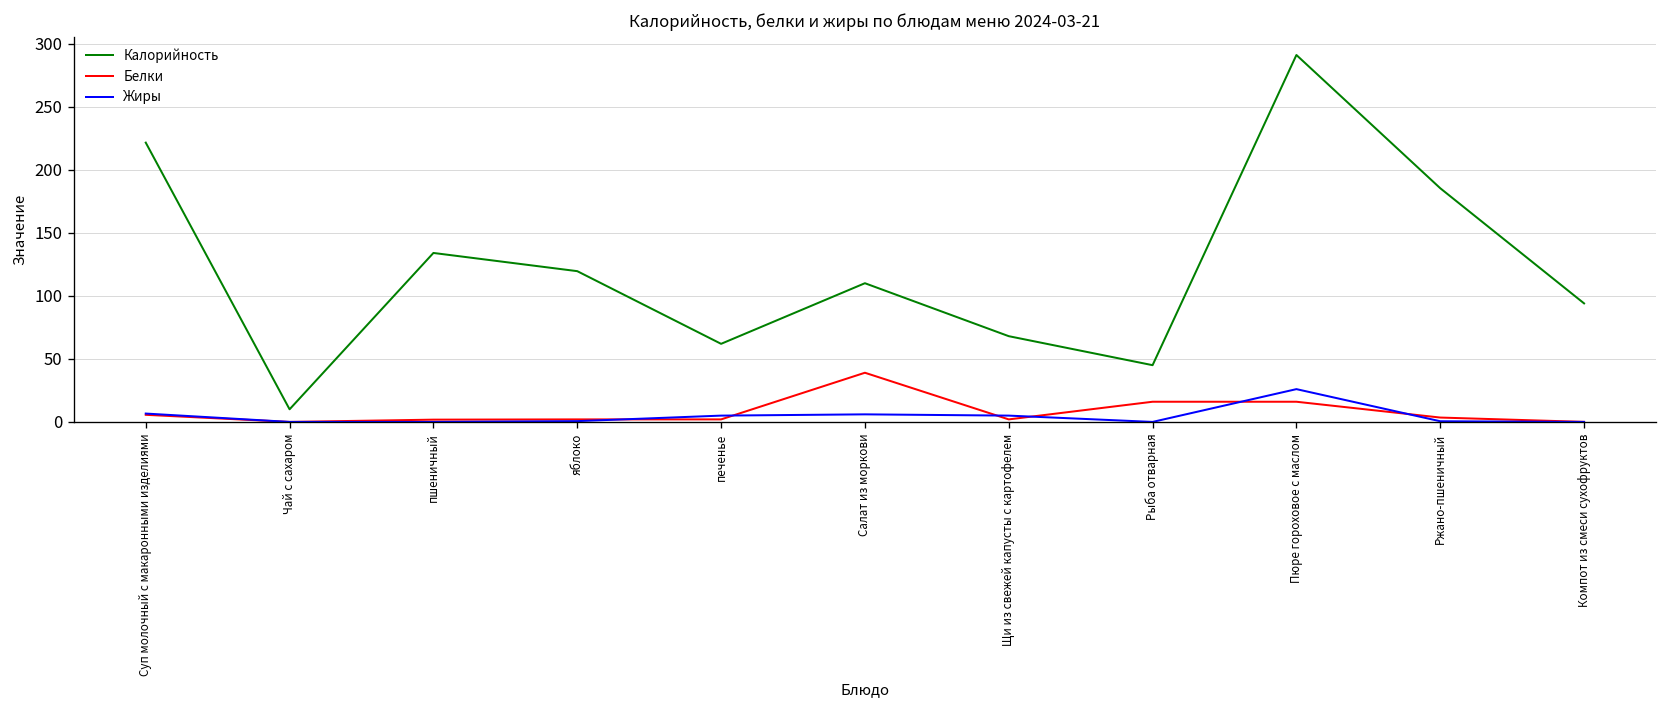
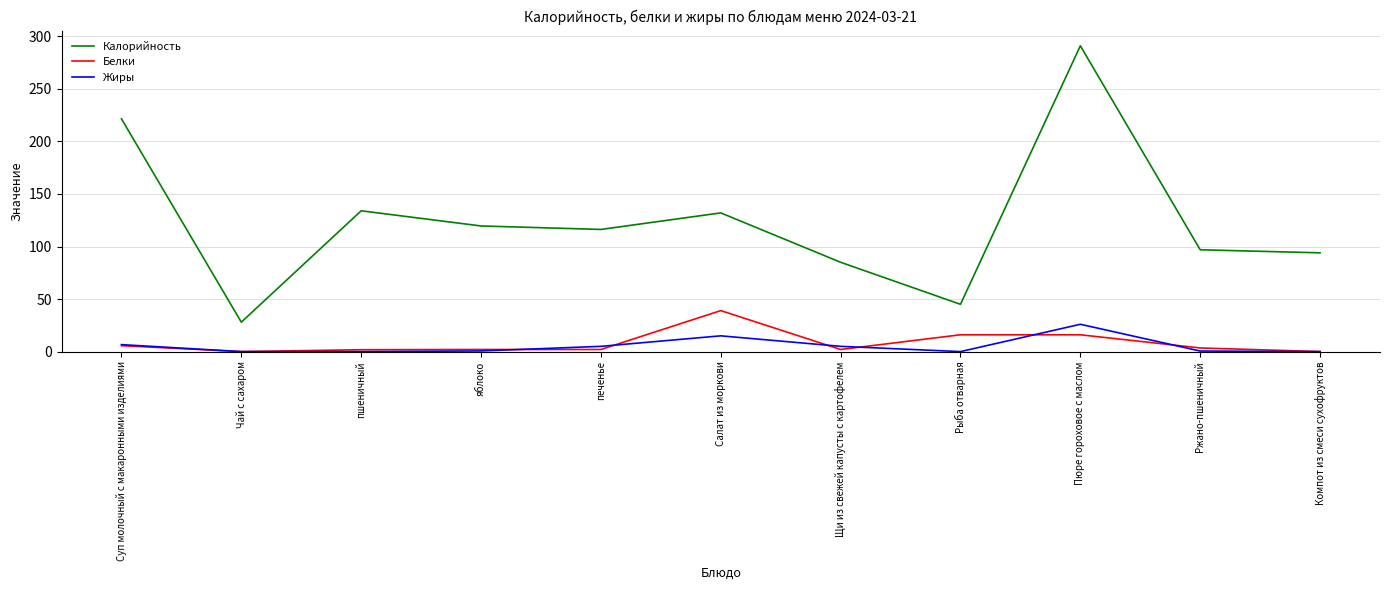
  {
    "Калорийность": {
      "Суп молочный с макаронными изделиями": 222,
-     "Чай с сахаром": 10,
+     "Чай с сахаром": 28,
      "пшеничный": 134,
      "яблоко": 120,
-     "печенье": 62,
-     "Салат из моркови": 110,
-     "Щи из свежей капусты с картофелем": 68,
+     "печенье": 116,
+     "Салат из моркови": 132,
+     "Щи из свежей капусты с картофелем": 85,
      "Рыба отварная": 45,
      "Пюре гороховое с маслом": 291,
-     "Ржано-пшеничный": 185,
+     "Ржано-пшеничный": 97,
      "Компот из смеси сухофруктов": 94
    },
    "Белки": {
      "печенье": 2,
      "Салат из моркови": 39,
      "Щи из свежей капусты с картофелем": 2,
      "Рыба отварная": 16,
      "Пюре гороховое с маслом": 16,
      "Ржано-пшеничный": 3
    },
    "Жиры": {
      "печенье": 5,
-     "Салат из моркови": 6,
+     "Салат из моркови": 15,
      "Щи из свежей капусты с картофелем": 5,
      "Рыба отварная": 0,
      "Пюре гороховое с маслом": 26,
      "Ржано-пшеничный": 1
    }
  }
